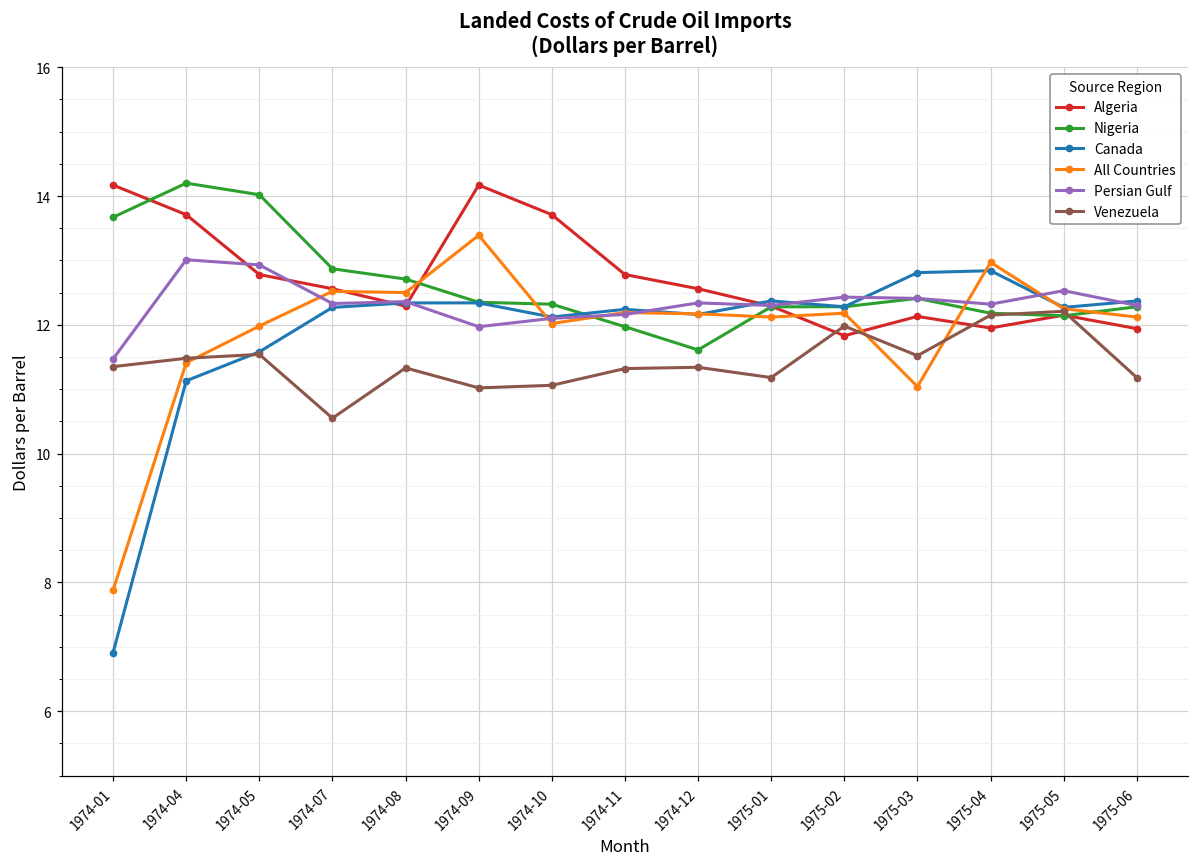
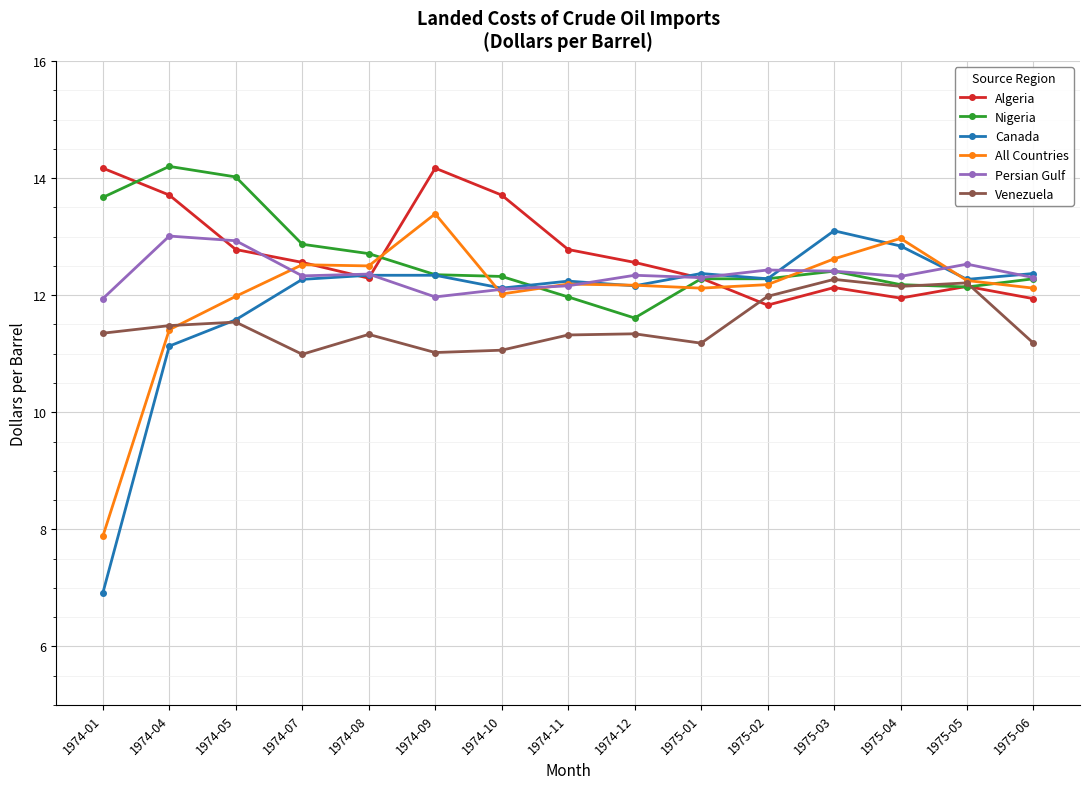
  {
    "Algeria": {
      "1974-01": 14.2,
      "1974-04": 13.7,
      "1974-05": 12.8,
      "1974-08": 12.3,
      "1974-09": 14.2,
      "1974-10": 13.7,
      "1974-11": 12.8,
      "1974-12": 12.6,
      "1975-02": 11.8,
      "1975-03": 12.1,
      "1975-04": 12.0,
      "1975-06": 11.9
    },
    "Nigeria": {
      "1974-01": 13.7,
      "1974-04": 14.2,
      "1974-05": 14.0,
      "1974-07": 12.9,
      "1974-08": 12.7,
      "1974-10": 12.3,
      "1974-11": 12.0,
      "1974-12": 11.6
    },
    "Canada": {
      "1974-01": 6.9,
      "1974-04": 11.1,
      "1974-07": 12.3,
      "1974-11": 12.2,
      "1975-01": 12.4,
-     "1975-03": 12.8,
+     "1975-03": 13.1,
      "1975-04": 12.8,
      "1975-06": 12.4
    },
    "All Countries": {
      "1974-01": 7.9,
      "1974-04": 11.4,
      "1974-05": 12.0,
      "1974-08": 12.5,
      "1974-09": 13.4,
      "1974-10": 12.0,
      "1975-01": 12.1,
      "1975-02": 12.2,
-     "1975-03": 11.0,
+     "1975-03": 12.6,
      "1975-04": 13.0,
      "1975-06": 12.1
    },
    "Persian Gulf": {
-     "1974-01": 11.5,
+     "1974-01": 11.9,
      "1974-04": 13.0,
      "1974-05": 12.9,
      "1974-07": 12.3,
      "1974-09": 12.0,
      "1974-12": 12.3,
      "1975-02": 12.4,
      "1975-04": 12.3,
      "1975-05": 12.5
    },
    "Venezuela": {
      "1974-01": 11.4,
      "1974-04": 11.5,
-     "1974-07": 10.6,
+     "1974-07": 11.0,
      "1974-08": 11.3,
      "1974-09": 11.0,
      "1974-10": 11.1,
      "1974-11": 11.3,
      "1974-12": 11.3,
      "1975-01": 11.2,
      "1975-02": 12.0,
-     "1975-03": 11.5,
+     "1975-03": 12.3,
      "1975-06": 11.2
    }
  }
